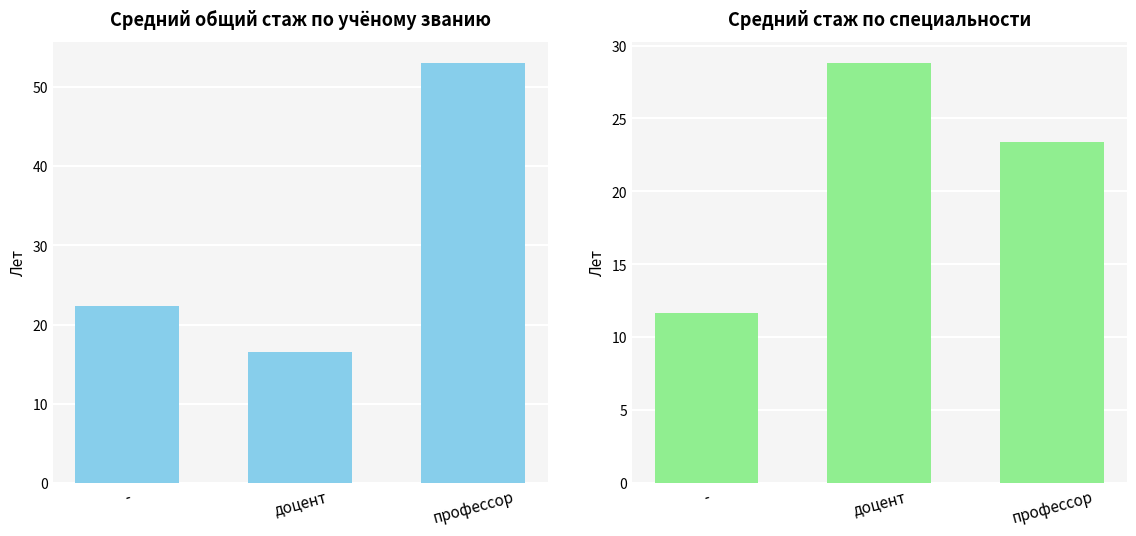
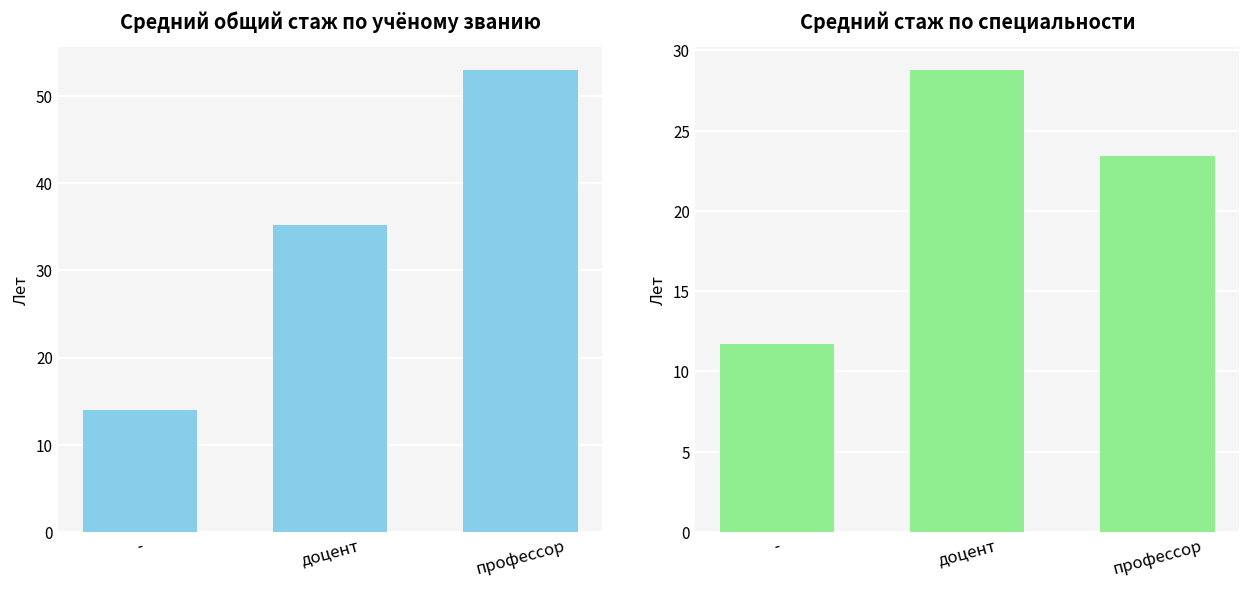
  {
    "Средний общий стаж по учёному званию": {
-     "-": 22,
-     "доцент": 17,
+     "-": 14,
+     "доцент": 35,
      "профессор": 53
    },
    "Средний стаж по специальности": {
      "-": 11.7,
      "доцент": 28.8,
      "профессор": 23.4
    }
  }
